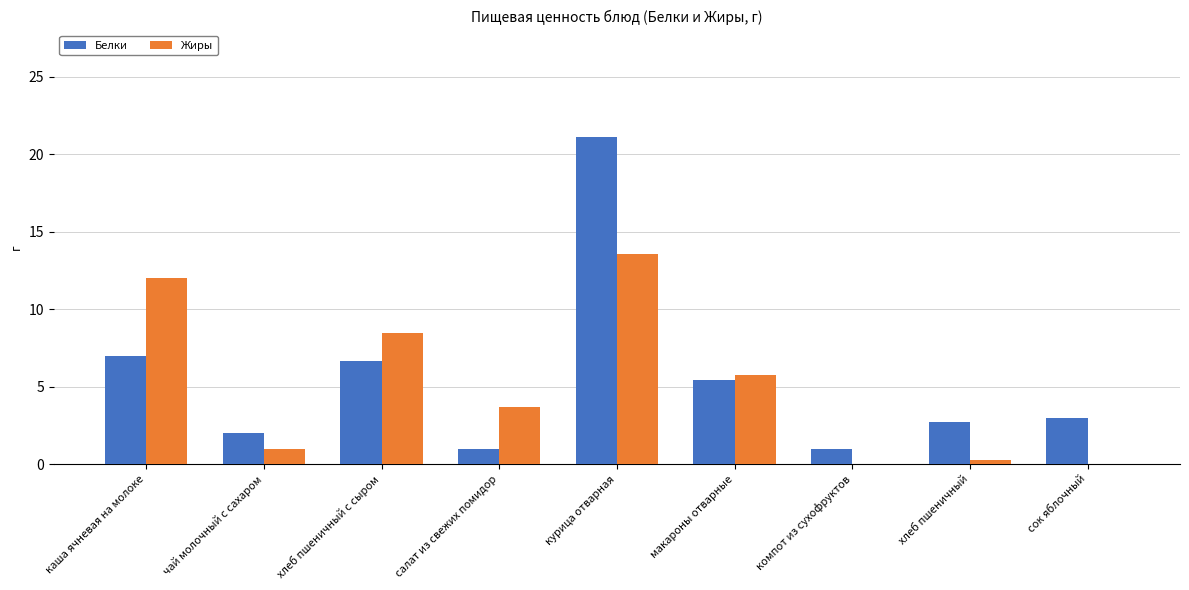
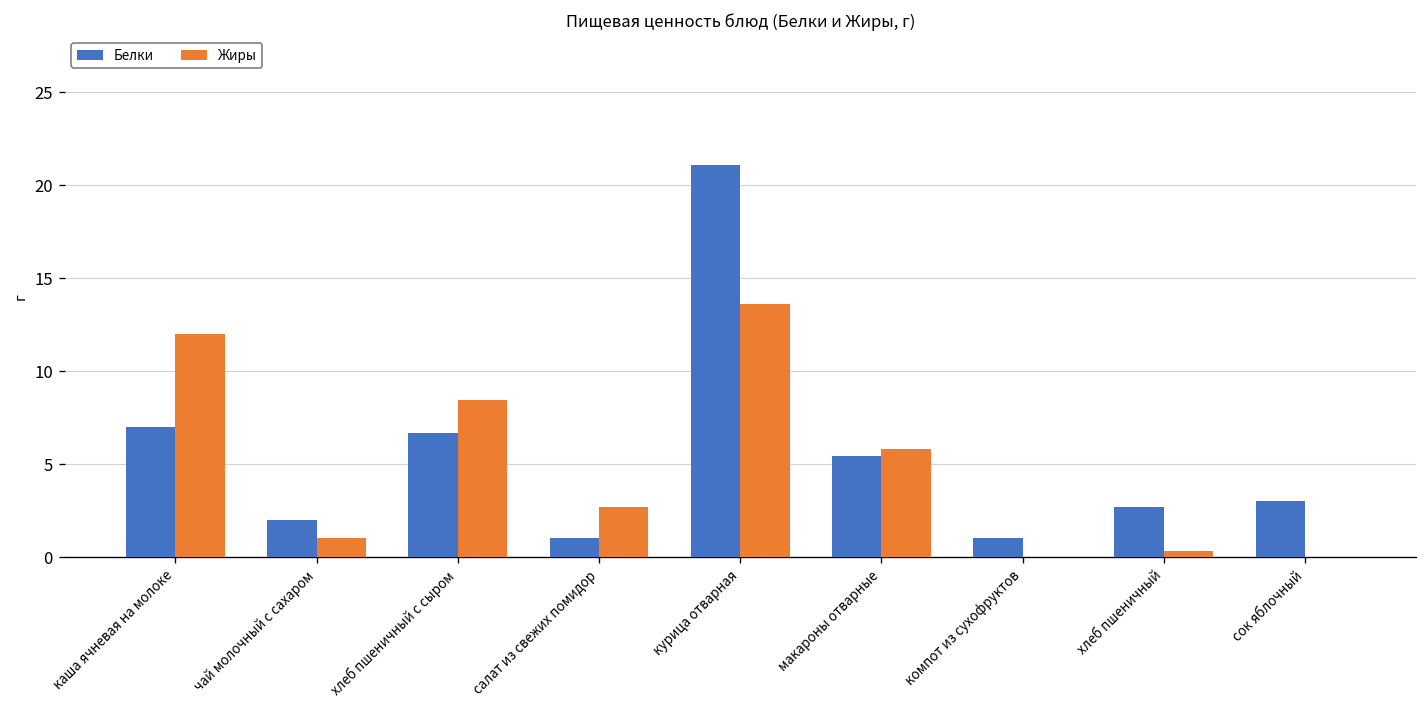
  {
    "Белки": {
      "каша ячневая на молоке": 7.0,
      "чай молочный с сахаром": 2.0,
      "хлеб пшеничный с сыром": 6.7,
      "салат из свежих помидор": 1.0,
      "курица отварная": 21.1,
      "макароны отварные": 5.5,
      "компот из сухофруктов": 1.0,
      "хлеб пшеничный": 2.7,
      "сок яблочный": 3.0
    },
    "Жиры": {
      "каша ячневая на молоке": 12.0,
      "чай молочный с сахаром": 1.0,
      "хлеб пшеничный с сыром": 8.5,
-     "салат из свежих помидор": 3.7,
+     "салат из свежих помидор": 2.7,
      "курица отварная": 13.6,
      "макароны отварные": 5.8,
      "компот из сухофруктов": 0.0,
      "хлеб пшеничный": 0.3,
      "сок яблочный": 0.0
    }
  }
